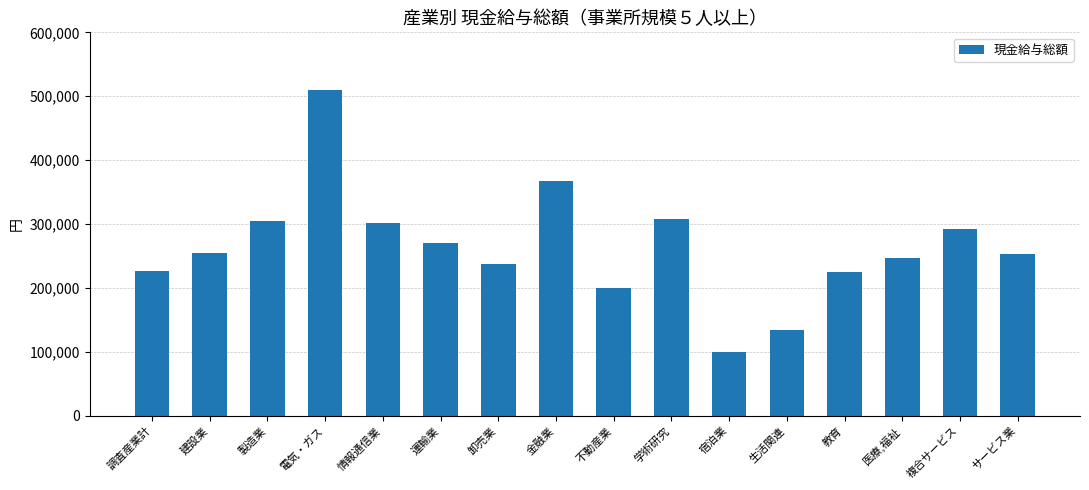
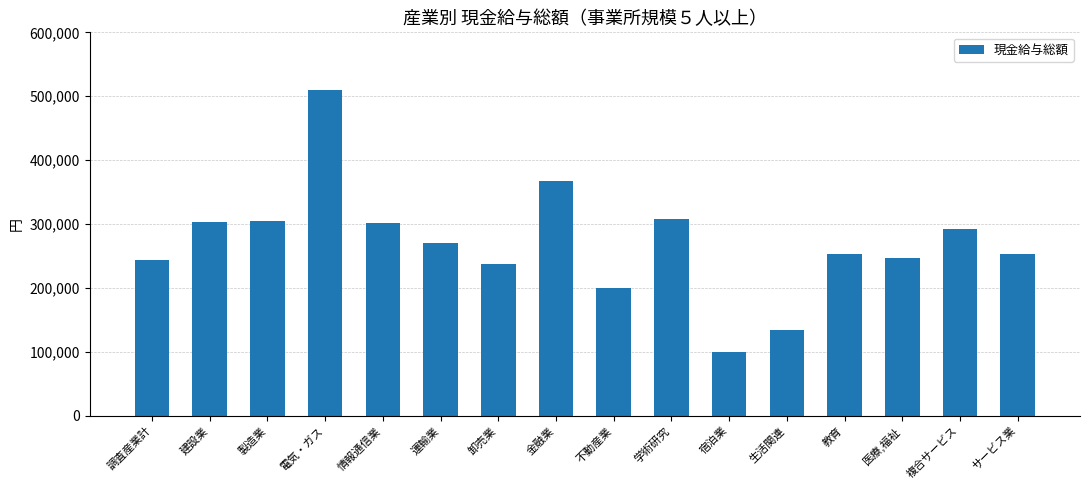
  {
-   "調査産業計": "230,000",
-   "建設業": "250,000",
+   "調査産業計": "240,000",
+   "建設業": "300,000",
    "製造業": "300,000",
    "電気・ガス": "510,000",
    "情報通信業": "300,000",
    "運輸業": "270,000",
    "卸売業": "240,000",
    "金融業": "370,000",
    "不動産業": "200,000",
    "学術研究": "310,000",
    "宿泊業": "100,000",
    "生活関連": "130,000",
-   "教育": "220,000",
+   "教育": "250,000",
    "医療,福祉": "250,000",
    "複合サービス": "290,000",
    "サービス業": "250,000"
  }
